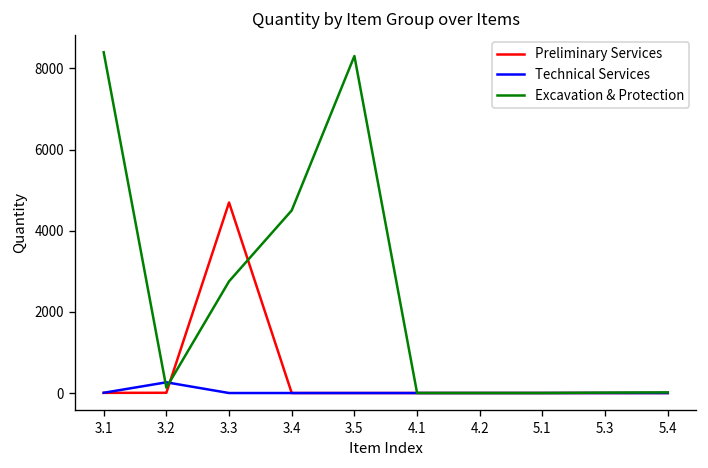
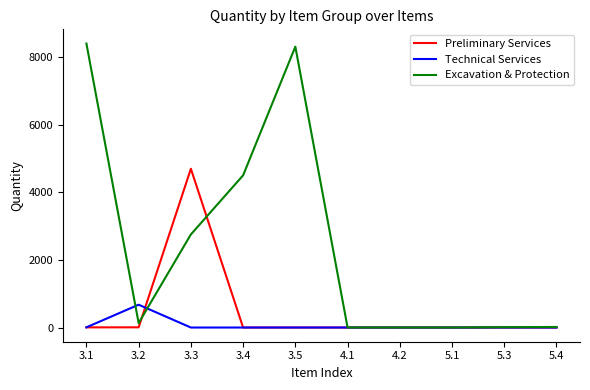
  {
    "Preliminary Services": {
      "3.2": 0,
      "3.3": 4700
    },
    "Technical Services": {
-     "3.2": 300,
+     "3.2": 700,
      "3.3": 0
    },
    "Excavation & Protection": {
      "3.1": 8400,
      "3.2": 100,
      "3.3": 2800,
      "3.4": 4500,
      "3.5": 8300
    }
  }
